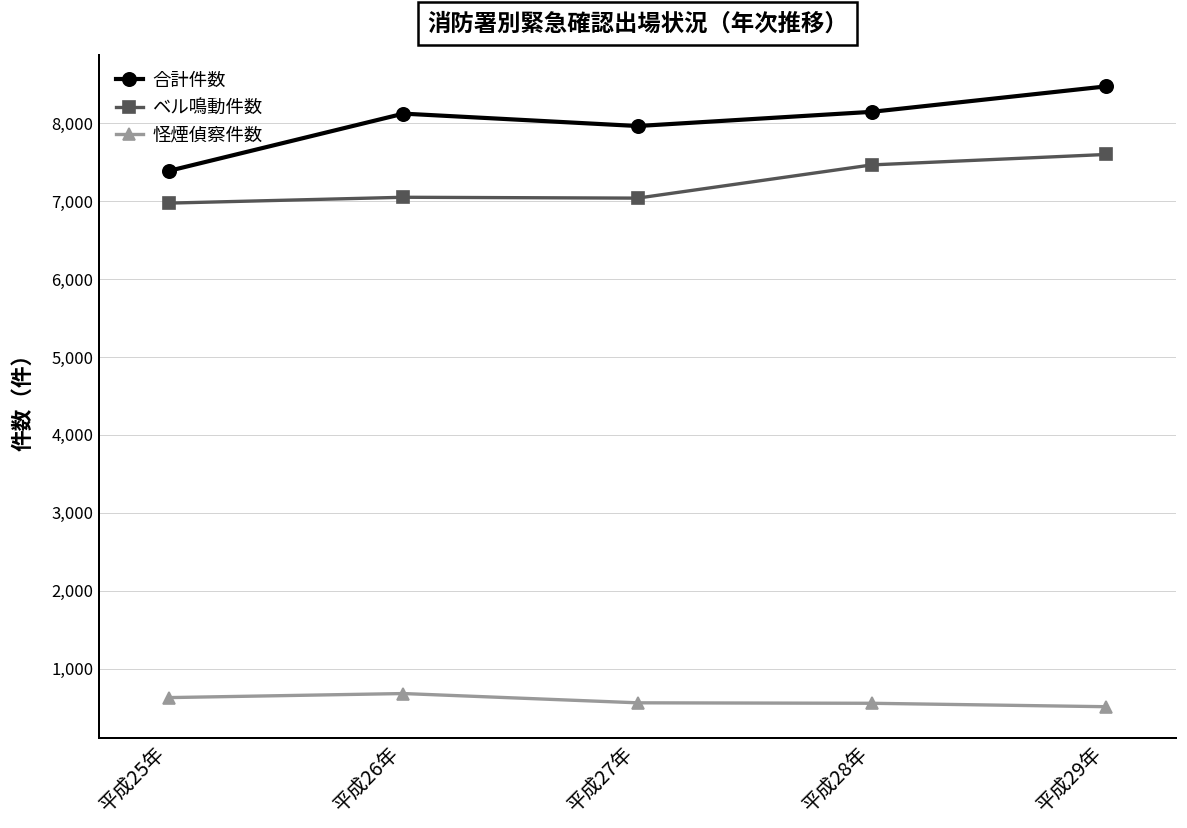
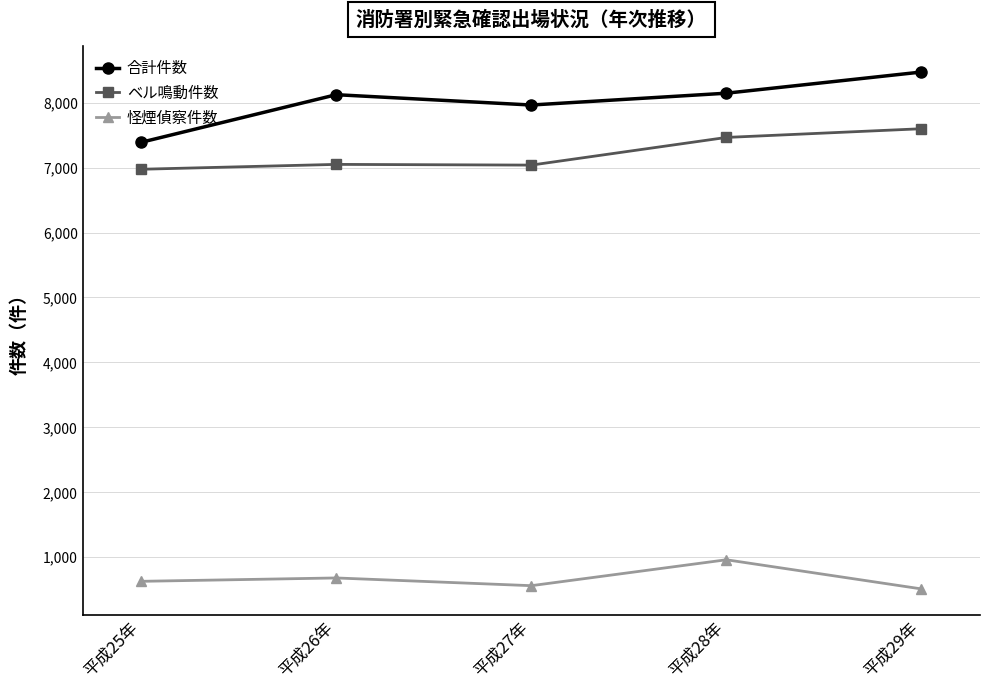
  {
    "合計件数": {
      "平成25年": "7,400",
      "平成26年": "8,100",
      "平成27年": "8,000",
      "平成28年": "8,100",
      "平成29年": "8,500"
    },
    "ベル鳴動件数": {
      "平成25年": "7,000",
      "平成26年": "7,000",
      "平成27年": "7,000",
      "平成28年": "7,500",
      "平成29年": "7,600"
    },
    "怪煙偵察件数": {
      "平成25年": "600",
      "平成26年": "700",
      "平成27年": "600",
-     "平成28年": "600",
+     "平成28年": "1,000",
      "平成29年": "500"
    }
  }
